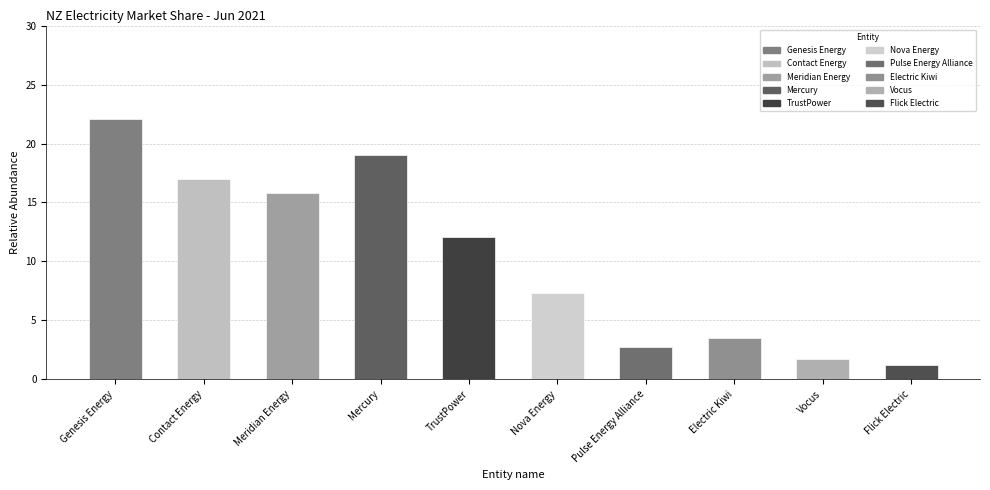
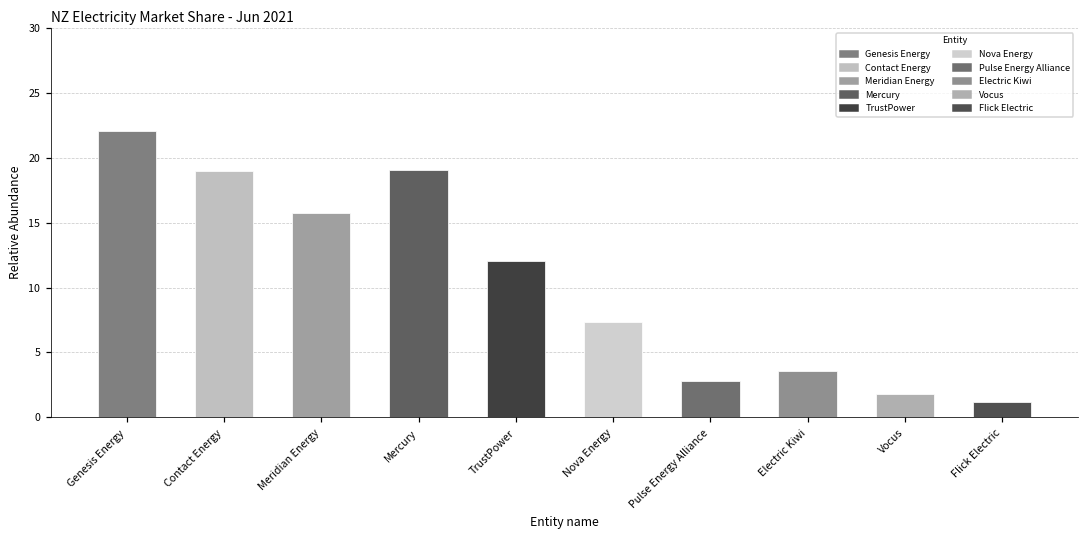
  {
    "Genesis Energy": 22.1,
-   "Contact Energy": 17.0,
+   "Contact Energy": 19.0,
    "Meridian Energy": 15.8,
    "Mercury": 19.1,
    "TrustPower": 12.0,
    "Nova Energy": 7.4,
    "Pulse Energy Alliance": 2.8,
    "Electric Kiwi": 3.5,
    "Vocus": 1.8,
    "Flick Electric": 1.2
  }
